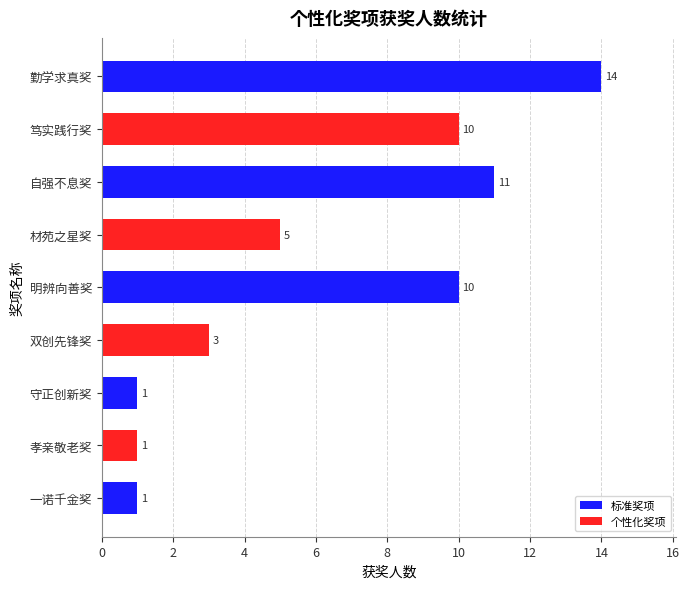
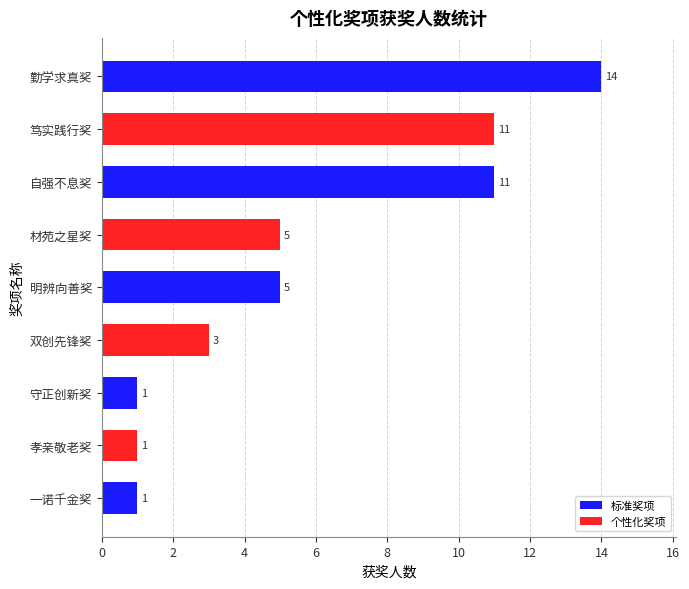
  {
    "勤学求真奖": 14,
-   "笃实践行奖": 10,
+   "笃实践行奖": 11,
    "自强不息奖": 11,
    "材苑之星奖": 5,
-   "明辨向善奖": 10,
+   "明辨向善奖": 5,
    "双创先锋奖": 3,
    "守正创新奖": 1,
    "孝亲敬老奖": 1,
    "一诺千金奖": 1
  }
